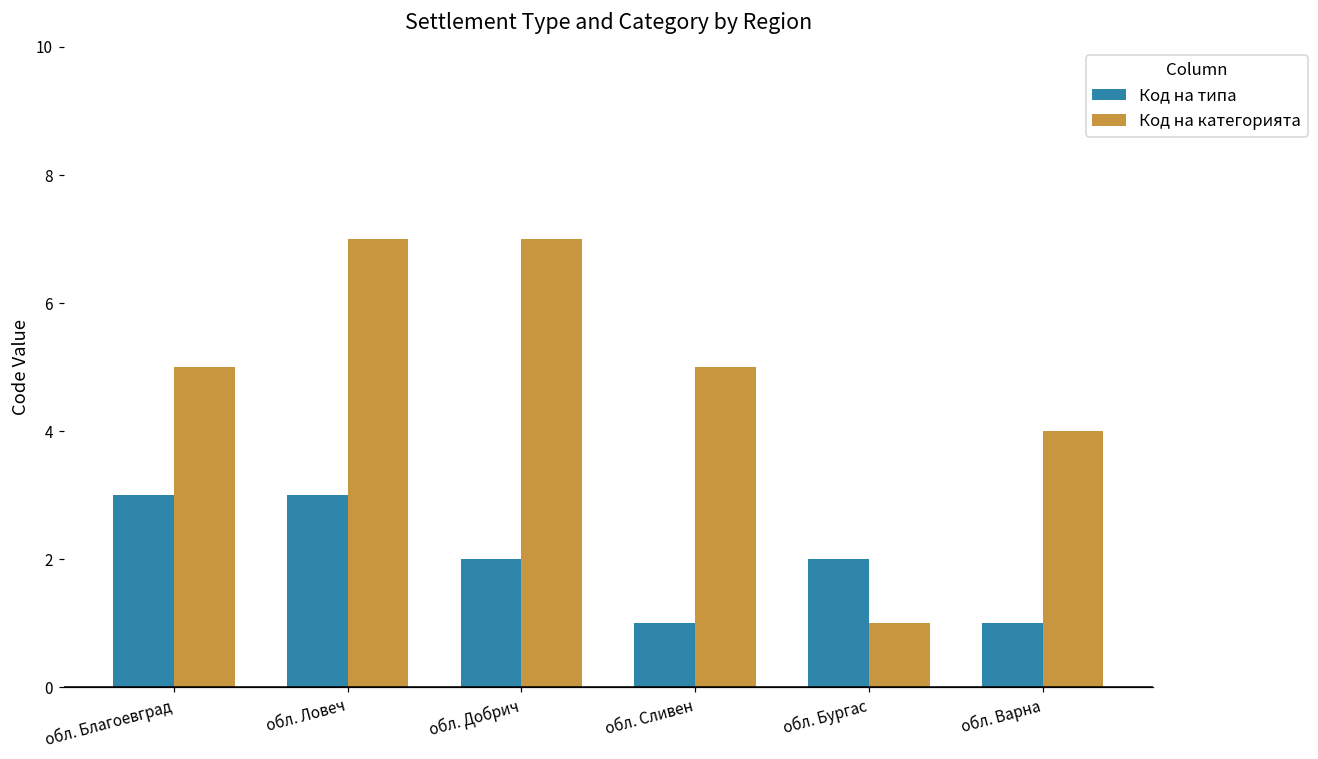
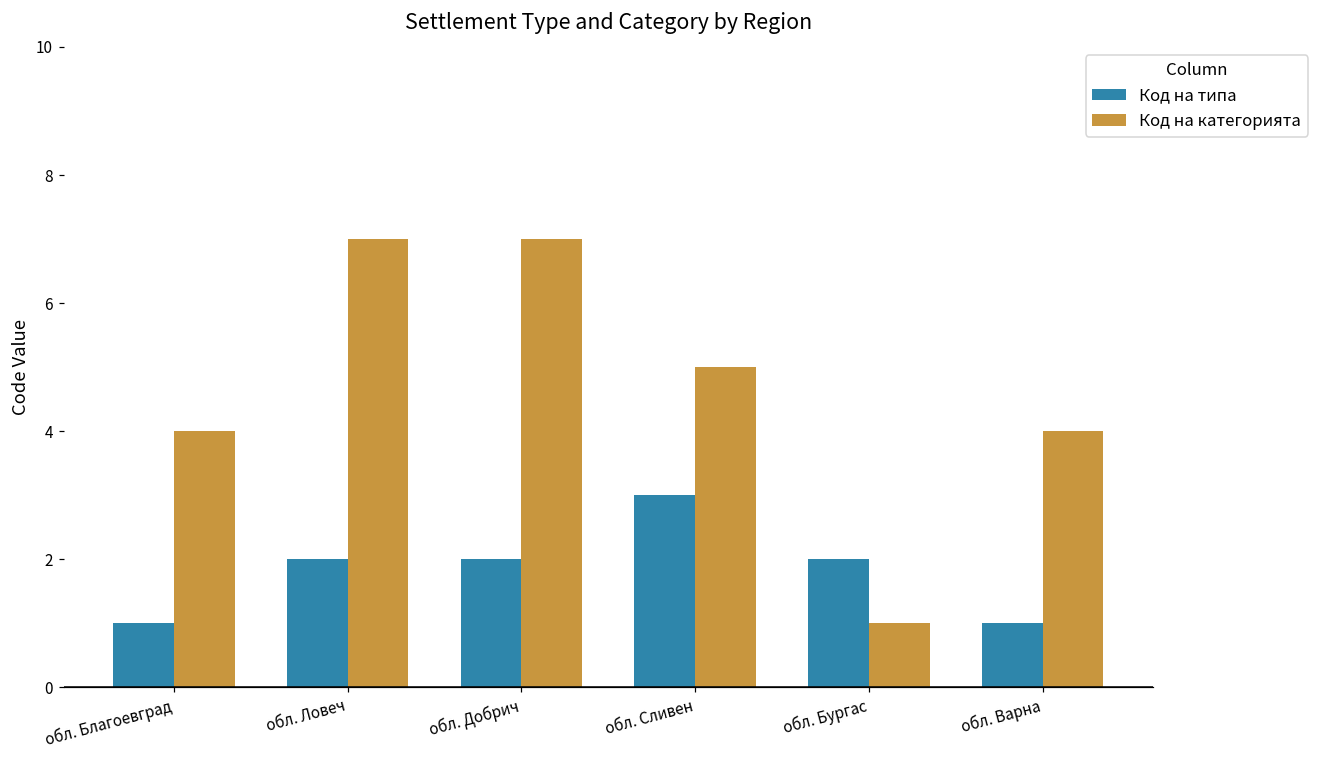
  {
    "Код на типа": {
-     "обл. Благоевград": 3,
-     "обл. Ловеч": 3,
+     "обл. Благоевград": 1,
+     "обл. Ловеч": 2,
      "обл. Добрич": 2,
-     "обл. Сливен": 1,
+     "обл. Сливен": 3,
      "обл. Бургас": 2,
      "обл. Варна": 1
    },
    "Код на категорията": {
-     "обл. Благоевград": 5,
+     "обл. Благоевград": 4,
      "обл. Ловеч": 7,
      "обл. Добрич": 7,
      "обл. Сливен": 5,
      "обл. Бургас": 1,
      "обл. Варна": 4
    }
  }
